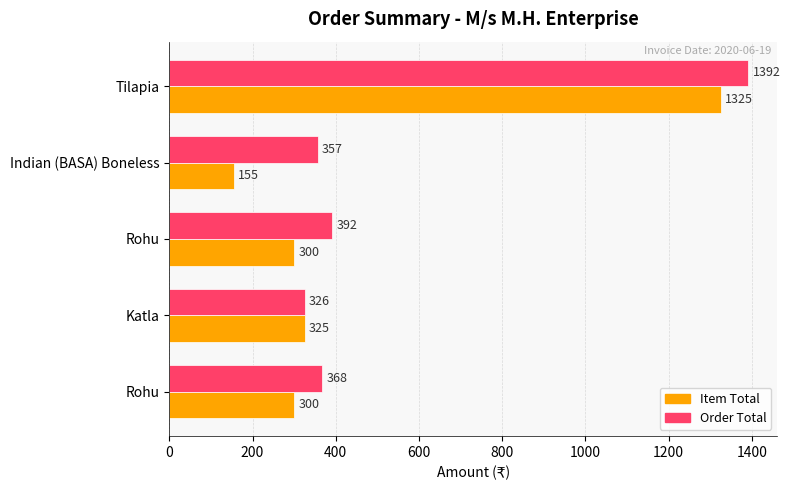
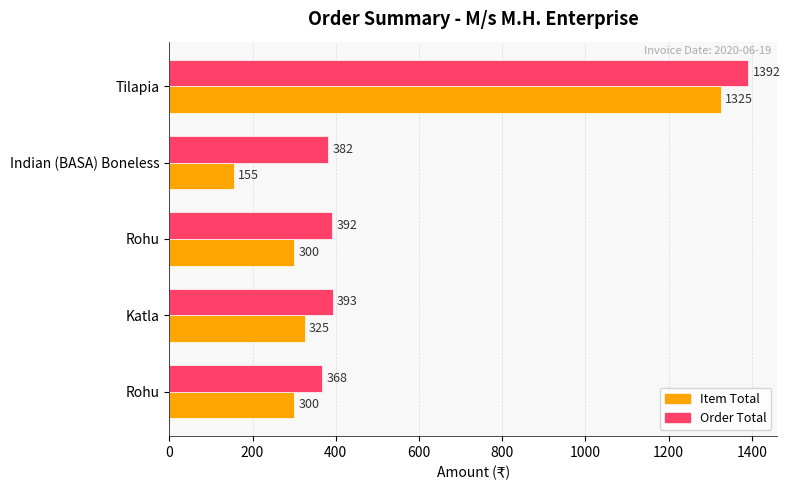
  {
    "Item Total": {
      "Tilapia": 1325,
      "Indian (BASA) Boneless": 155,
      "Katla": 325
    },
    "Order Total": {
      "Tilapia": 1392,
-     "Indian (BASA) Boneless": 357,
-     "Katla": 326
+     "Indian (BASA) Boneless": 382,
+     "Katla": 393
    }
  }
